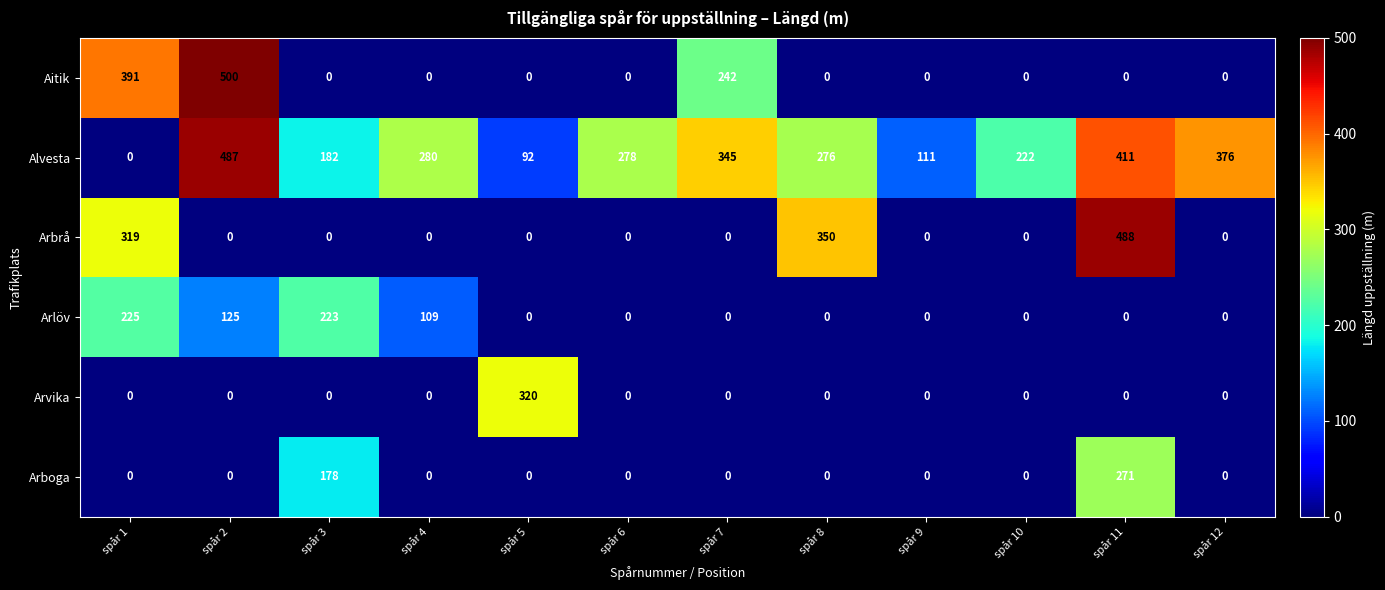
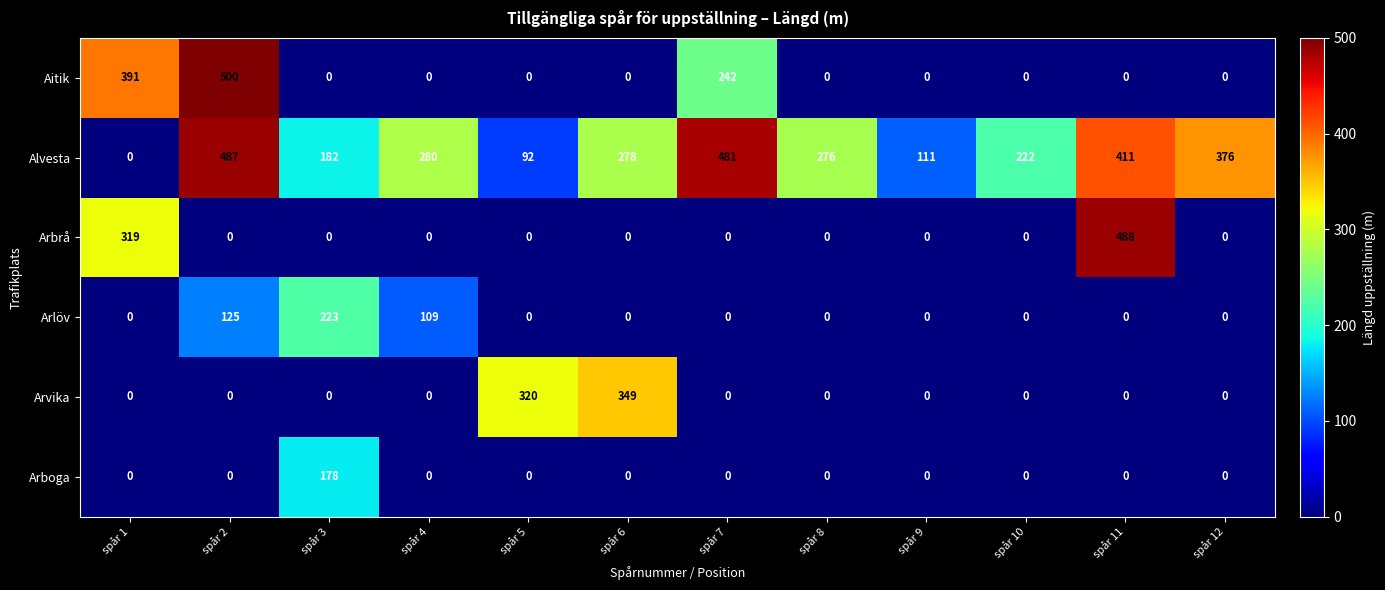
  {
    "Aitik": {
      "spår 1": 391,
      "spår 2": 500,
      "spår 3": 0,
      "spår 4": 0,
      "spår 5": 0,
      "spår 6": 0,
      "spår 7": 242,
      "spår 8": 0,
      "spår 9": 0,
      "spår 10": 0,
      "spår 11": 0,
      "spår 12": 0
    },
    "Alvesta": {
      "spår 1": 0,
      "spår 2": 487,
      "spår 3": 182,
      "spår 4": 280,
      "spår 5": 92,
      "spår 6": 278,
-     "spår 7": 345,
+     "spår 7": 481,
      "spår 8": 276,
      "spår 9": 111,
      "spår 10": 222,
      "spår 11": 411,
      "spår 12": 376
    },
    "Arbrå": {
      "spår 1": 319,
      "spår 2": 0,
      "spår 3": 0,
      "spår 4": 0,
      "spår 5": 0,
      "spår 6": 0,
      "spår 7": 0,
-     "spår 8": 350,
+     "spår 8": 0,
      "spår 9": 0,
      "spår 10": 0,
      "spår 11": 488,
      "spår 12": 0
    },
    "Arlöv": {
-     "spår 1": 225,
+     "spår 1": 0,
      "spår 2": 125,
      "spår 3": 223,
      "spår 4": 109,
      "spår 5": 0,
      "spår 6": 0,
      "spår 7": 0,
      "spår 8": 0,
      "spår 9": 0,
      "spår 10": 0,
      "spår 11": 0,
      "spår 12": 0
    },
    "Arvika": {
      "spår 1": 0,
      "spår 2": 0,
      "spår 3": 0,
      "spår 4": 0,
      "spår 5": 320,
-     "spår 6": 0,
+     "spår 6": 349,
      "spår 7": 0,
      "spår 8": 0,
      "spår 9": 0,
      "spår 10": 0,
      "spår 11": 0,
      "spår 12": 0
    },
    "Arboga": {
      "spår 1": 0,
      "spår 2": 0,
      "spår 3": 178,
      "spår 4": 0,
      "spår 5": 0,
      "spår 6": 0,
      "spår 7": 0,
      "spår 8": 0,
      "spår 9": 0,
      "spår 10": 0,
-     "spår 11": 271,
+     "spår 11": 0,
      "spår 12": 0
    }
  }
